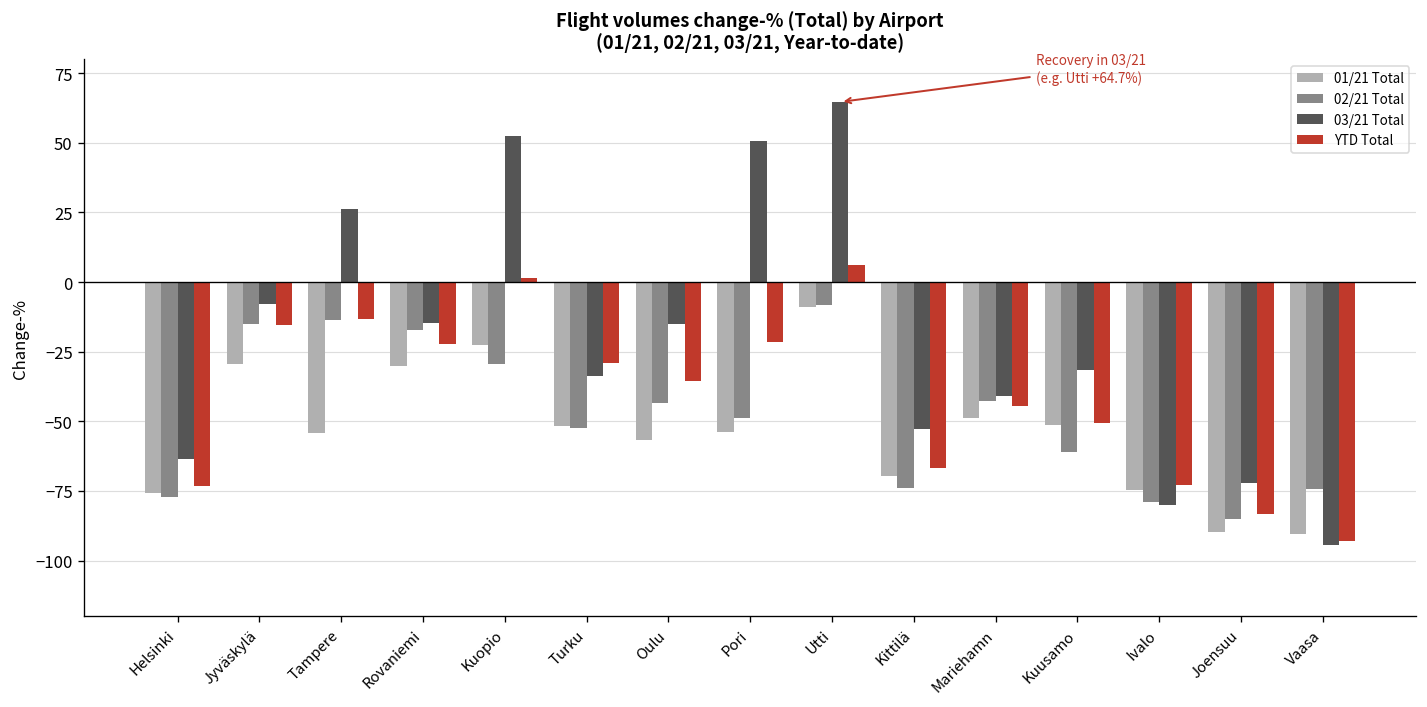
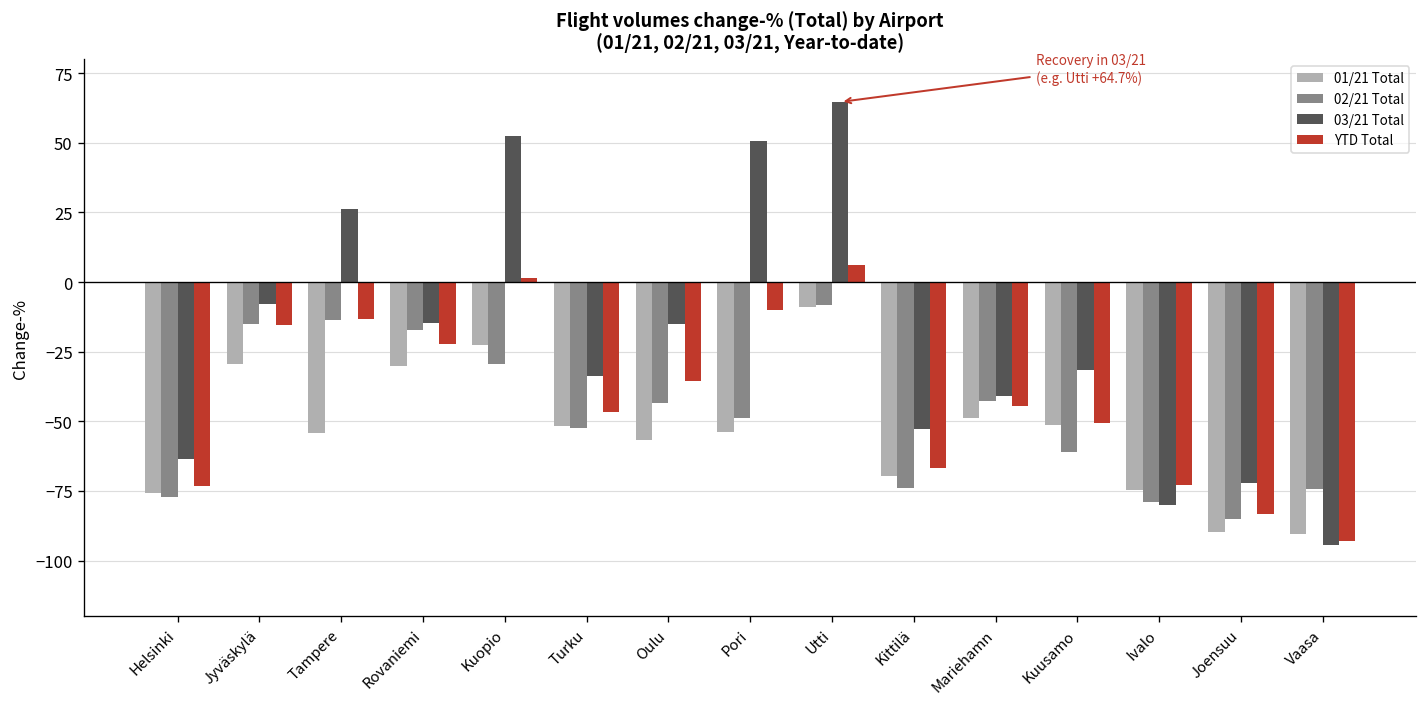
  {
    "01/21 Total": {
      "Helsinki": "-76",
      "Jyväskylä": "-29",
      "Tampere": "-54",
      "Rovaniemi": "-30",
      "Kuopio": "-23",
      "Turku": "-52",
      "Oulu": "-57",
      "Pori": "-54",
      "Utti": "-9",
      "Kittilä": "-70",
      "Mariehamn": "-49",
      "Kuusamo": "-51",
      "Ivalo": "-75",
      "Joensuu": "-90",
      "Vaasa": "-90"
    },
    "02/21 Total": {
      "Helsinki": "-77",
      "Jyväskylä": "-15",
      "Tampere": "-14",
      "Rovaniemi": "-17",
      "Kuopio": "-30",
      "Turku": "-53",
      "Oulu": "-44",
      "Pori": "-49",
      "Utti": "-8",
      "Kittilä": "-74",
      "Mariehamn": "-43",
      "Kuusamo": "-61",
      "Ivalo": "-79",
      "Joensuu": "-85",
      "Vaasa": "-74"
    },
    "03/21 Total": {
      "Utti": "+64.7%"
    },
    "YTD Total": {
      "Helsinki": "-73",
      "Jyväskylä": "-15",
      "Tampere": "-13",
      "Rovaniemi": "-22",
      "Kuopio": "2",
-     "Turku": "-29",
+     "Turku": "-47",
      "Oulu": "-36",
-     "Pori": "-22",
+     "Pori": "-10",
      "Utti": "6",
      "Kittilä": "-67",
      "Mariehamn": "-44",
      "Kuusamo": "-51",
      "Ivalo": "-73",
      "Joensuu": "-83",
      "Vaasa": "-93"
    }
  }
